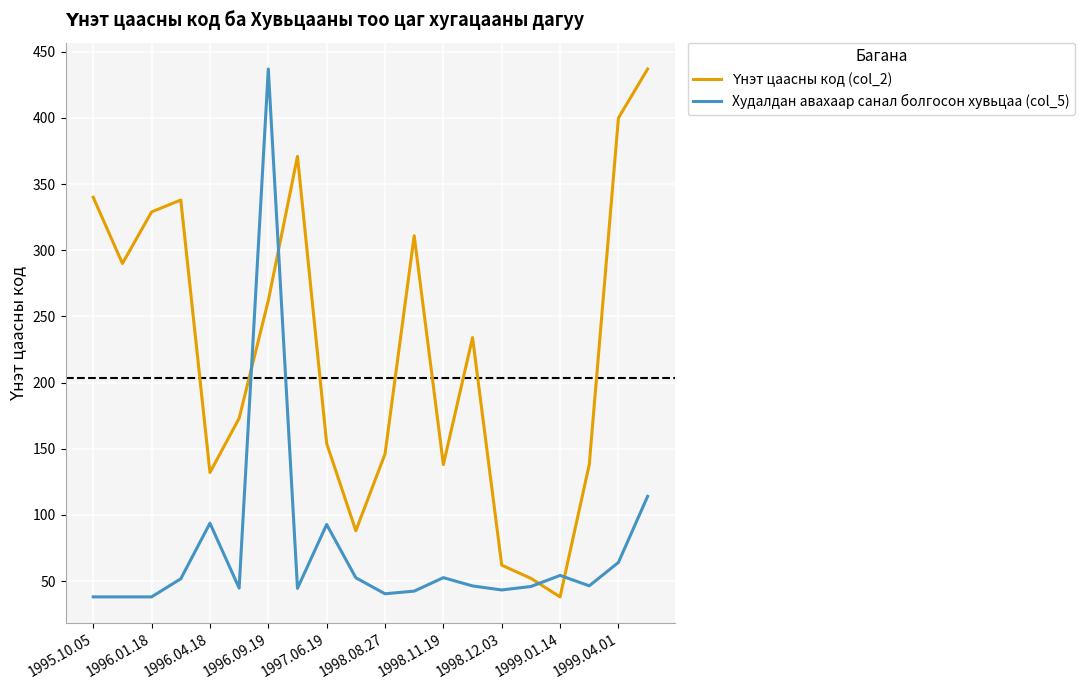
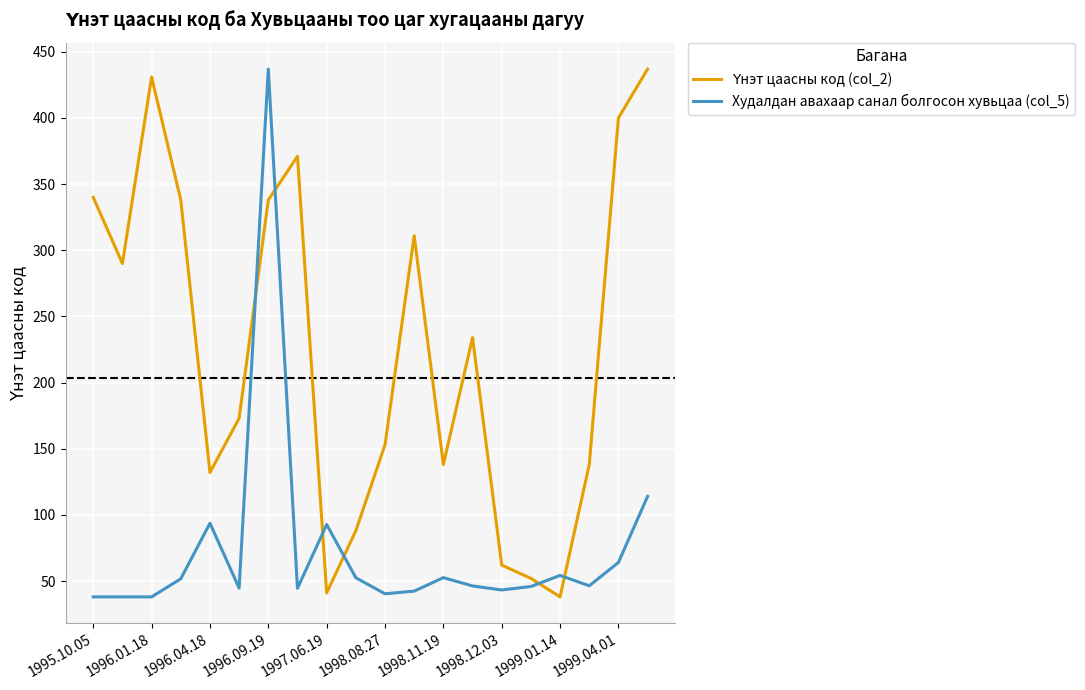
  {
    "Үнэт цаасны код (col_2)": {
      "1995.10.05": 340,
-     "1996.01.18": 329,
+     "1996.01.18": 431,
      "1996.04.18": 132,
-     "1996.09.19": 262,
-     "1997.06.19": 154,
-     "1998.08.27": 146,
+     "1996.09.19": 338,
+     "1997.06.19": 41,
+     "1998.08.27": 153,
      "1998.11.19": 138,
      "1999.04.01": 400
    },
    "Худалдан авахаар санал болгосон хувьцаа (col_5)": {
      "1995.10.05": 38,
      "1996.01.18": 38,
      "1996.04.18": 94,
      "1996.09.19": 437,
      "1997.06.19": 93,
      "1998.08.27": 40,
      "1998.11.19": 53,
      "1999.04.01": 64
    }
  }
